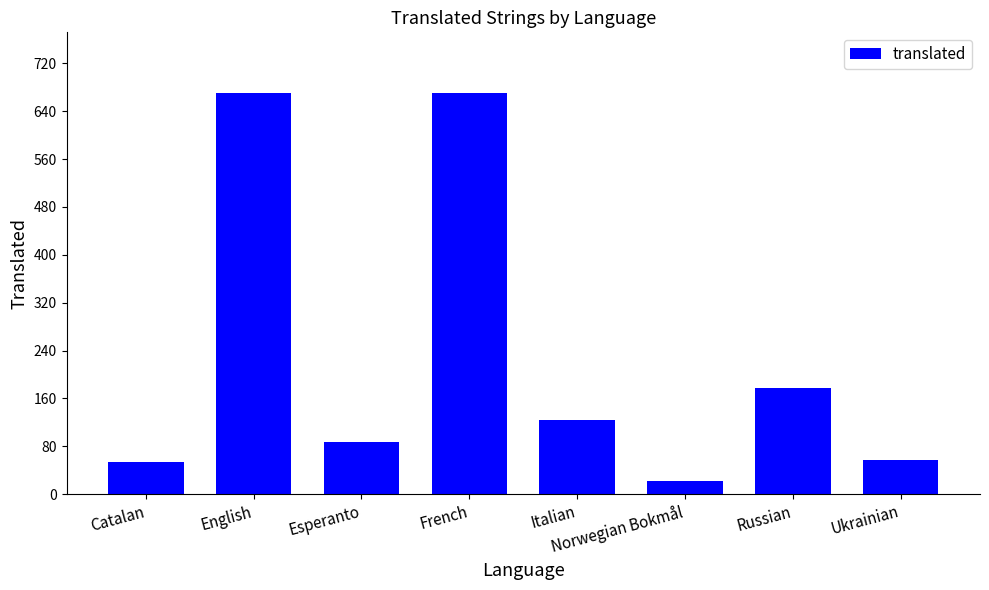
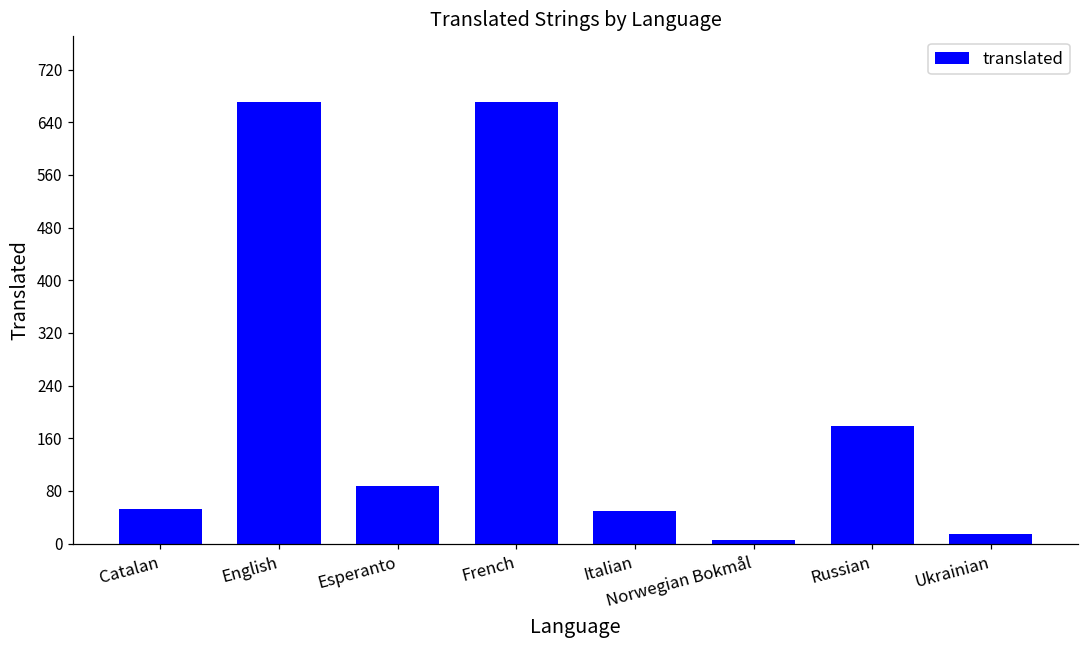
  {
    "Catalan": 50,
    "English": 670,
    "Esperanto": 90,
    "French": 670,
-   "Italian": 120,
-   "Norwegian Bokmål": 20,
+   "Italian": 50,
+   "Norwegian Bokmål": 10,
    "Russian": 180,
-   "Ukrainian": 60
+   "Ukrainian": 20
  }
